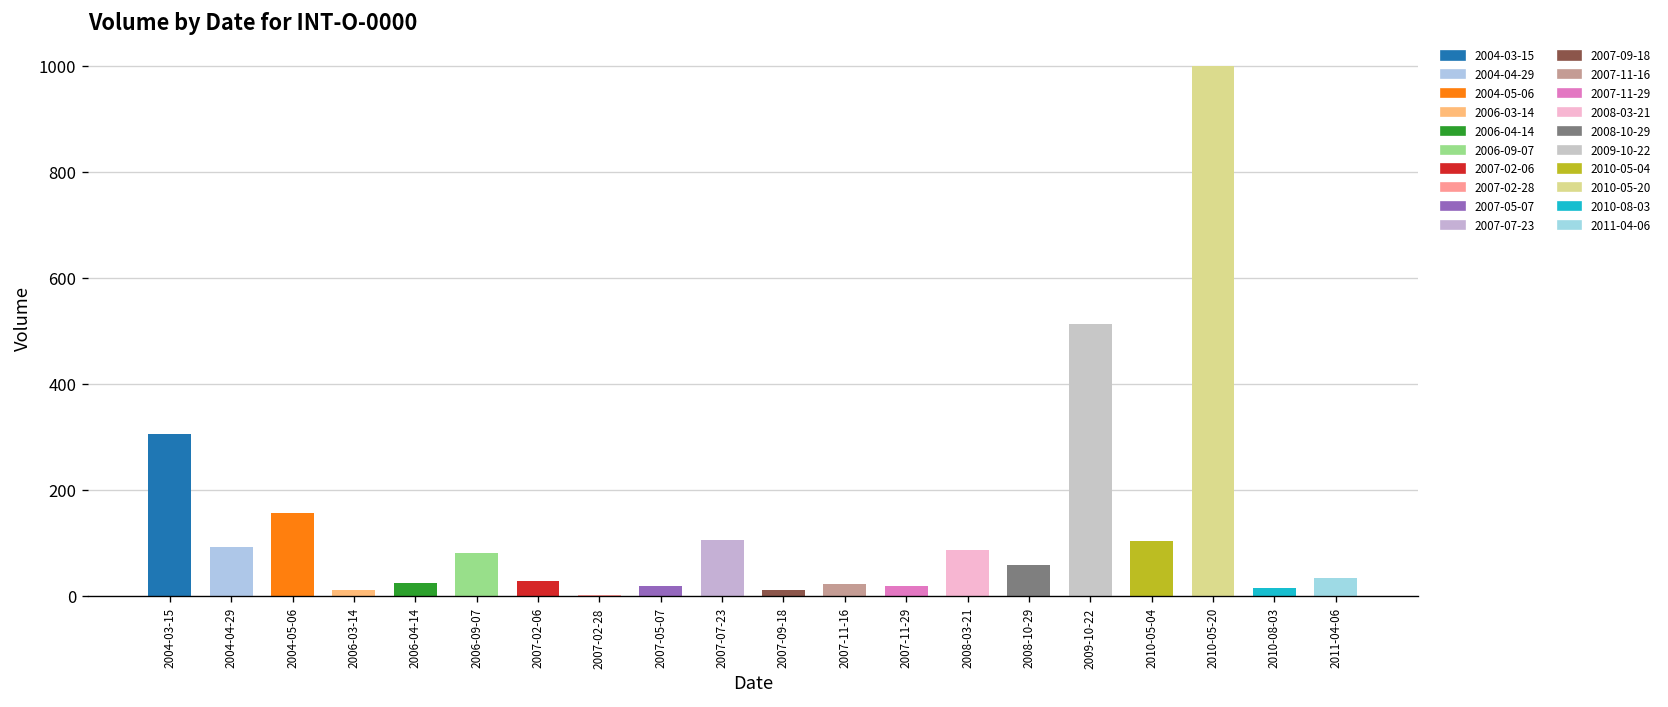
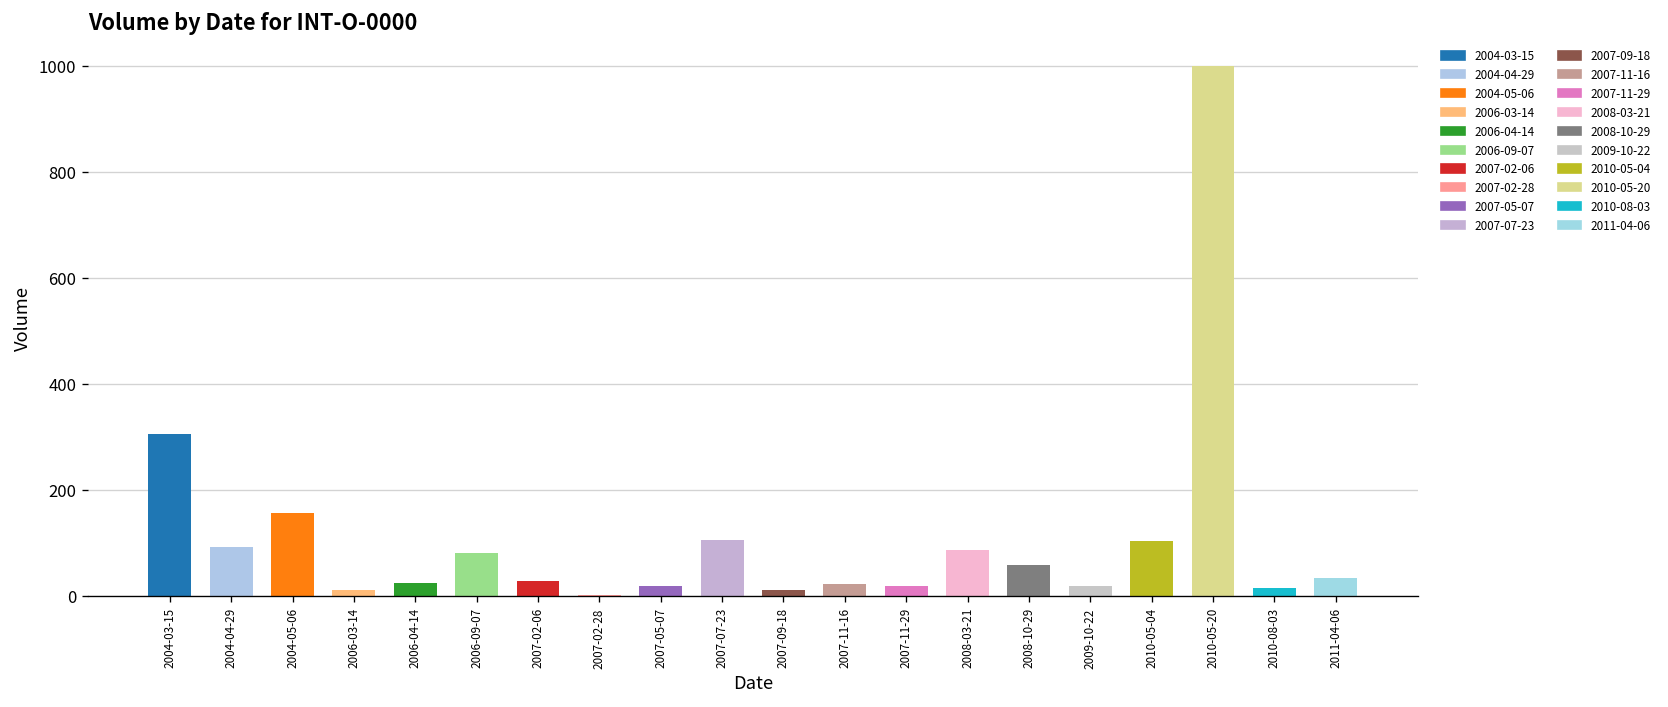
  {
    "2004-03-15": 300,
    "2004-04-29": 90,
    "2004-05-06": 160,
    "2006-03-14": 10,
    "2006-04-14": 20,
    "2006-09-07": 80,
    "2007-02-06": 30,
    "2007-05-07": 20,
    "2007-07-23": 110,
    "2007-09-18": 10,
    "2007-11-16": 20,
    "2007-11-29": 20,
    "2008-03-21": 90,
    "2008-10-29": 60,
-   "2009-10-22": 510,
+   "2009-10-22": 20,
    "2010-05-04": 100,
    "2010-05-20": 1000,
    "2010-08-03": 20,
    "2011-04-06": 30
  }
